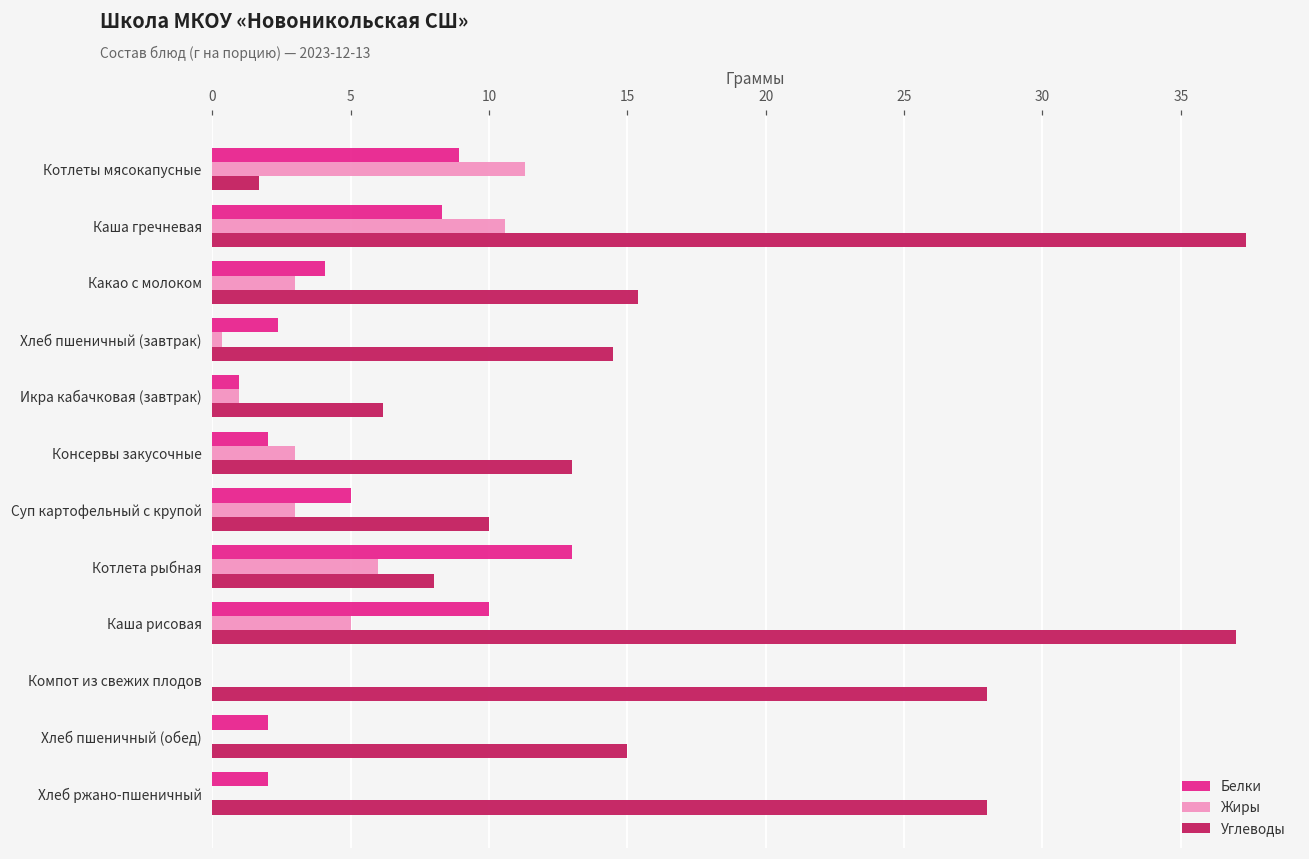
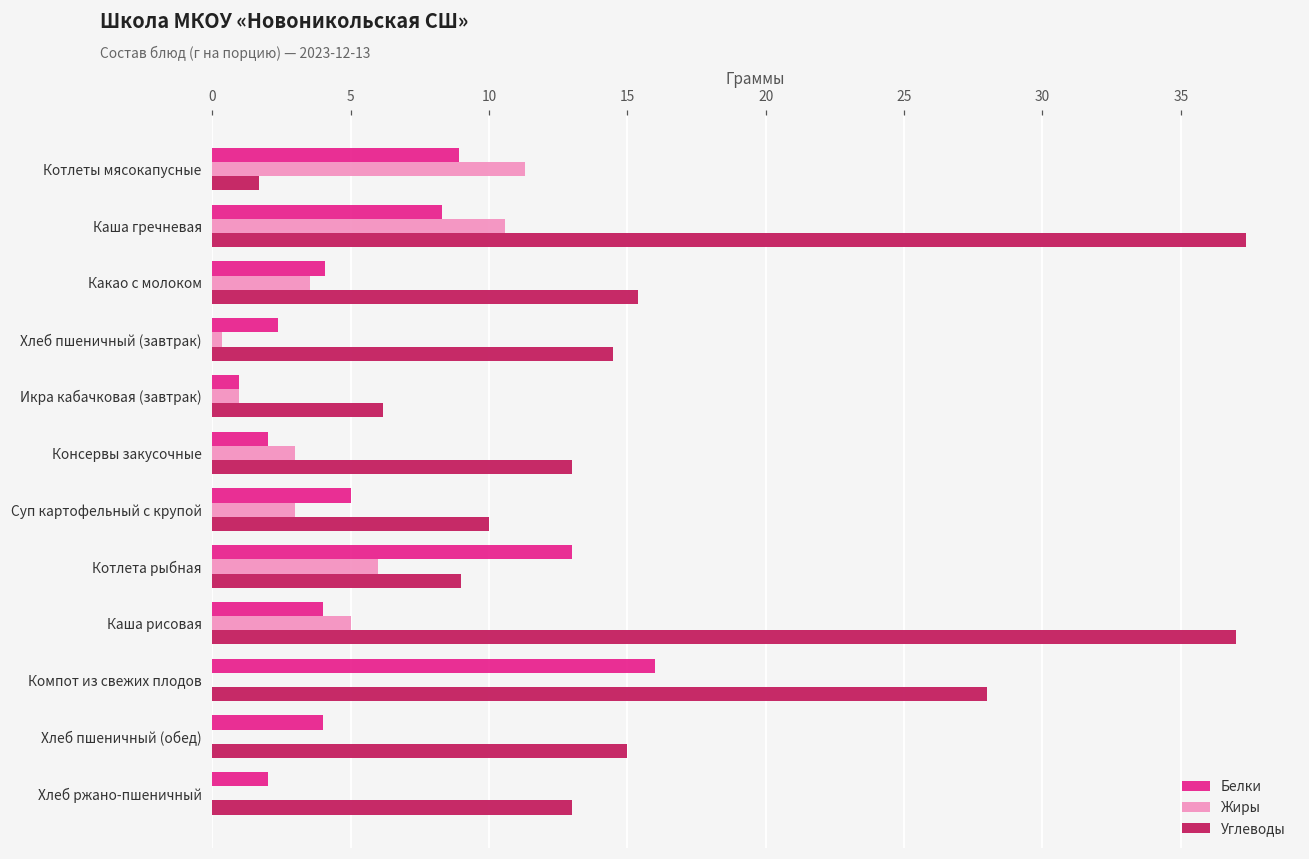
  {
    "Белки": {
      "Котлеты мясокапусные": 8.9,
      "Каша гречневая": 8.3,
      "Какао с молоком": 4,
      "Хлеб пшеничный (завтрак)": 2.4,
      "Икра кабачковая (завтрак)": 1,
      "Консервы закусочные": 2,
      "Суп картофельный с крупой": 5,
      "Котлета рыбная": 13,
-     "Каша рисовая": 10,
-     "Компот из свежих плодов": 0,
-     "Хлеб пшеничный (обед)": 2,
+     "Каша рисовая": 4,
+     "Компот из свежих плодов": 16,
+     "Хлеб пшеничный (обед)": 4,
      "Хлеб ржано-пшеничный": 2
    },
    "Жиры": {
      "Котлеты мясокапусные": 11.3,
      "Каша гречневая": 10.6,
-     "Какао с молоком": 3.0,
+     "Какао с молоком": 3.5,
      "Хлеб пшеничный (завтрак)": 0.3,
      "Икра кабачковая (завтрак)": 1.0,
      "Консервы закусочные": 3.0,
      "Суп картофельный с крупой": 3.0,
      "Котлета рыбная": 6.0,
      "Каша рисовая": 5.0,
      "Компот из свежих плодов": 0.0,
      "Хлеб пшеничный (обед)": 0.0,
      "Хлеб ржано-пшеничный": 0.0
    },
    "Углеводы": {
      "Котлеты мясокапусные": 1.7,
      "Каша гречневая": 37.4,
      "Какао с молоком": 15.4,
      "Хлеб пшеничный (завтрак)": 14.5,
      "Икра кабачковая (завтрак)": 6.2,
      "Консервы закусочные": 13,
      "Суп картофельный с крупой": 10,
-     "Котлета рыбная": 8,
+     "Котлета рыбная": 9,
      "Каша рисовая": 37,
      "Компот из свежих плодов": 28,
      "Хлеб пшеничный (обед)": 15,
-     "Хлеб ржано-пшеничный": 28
+     "Хлеб ржано-пшеничный": 13
    }
  }
